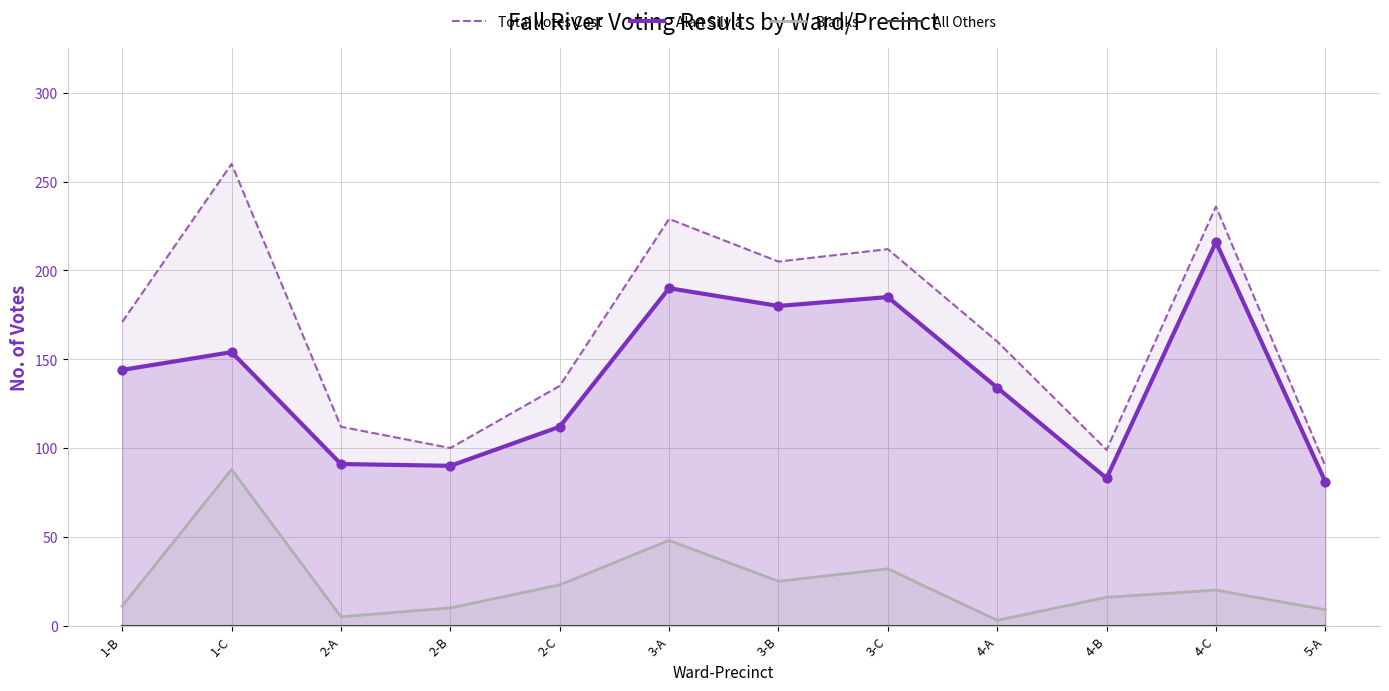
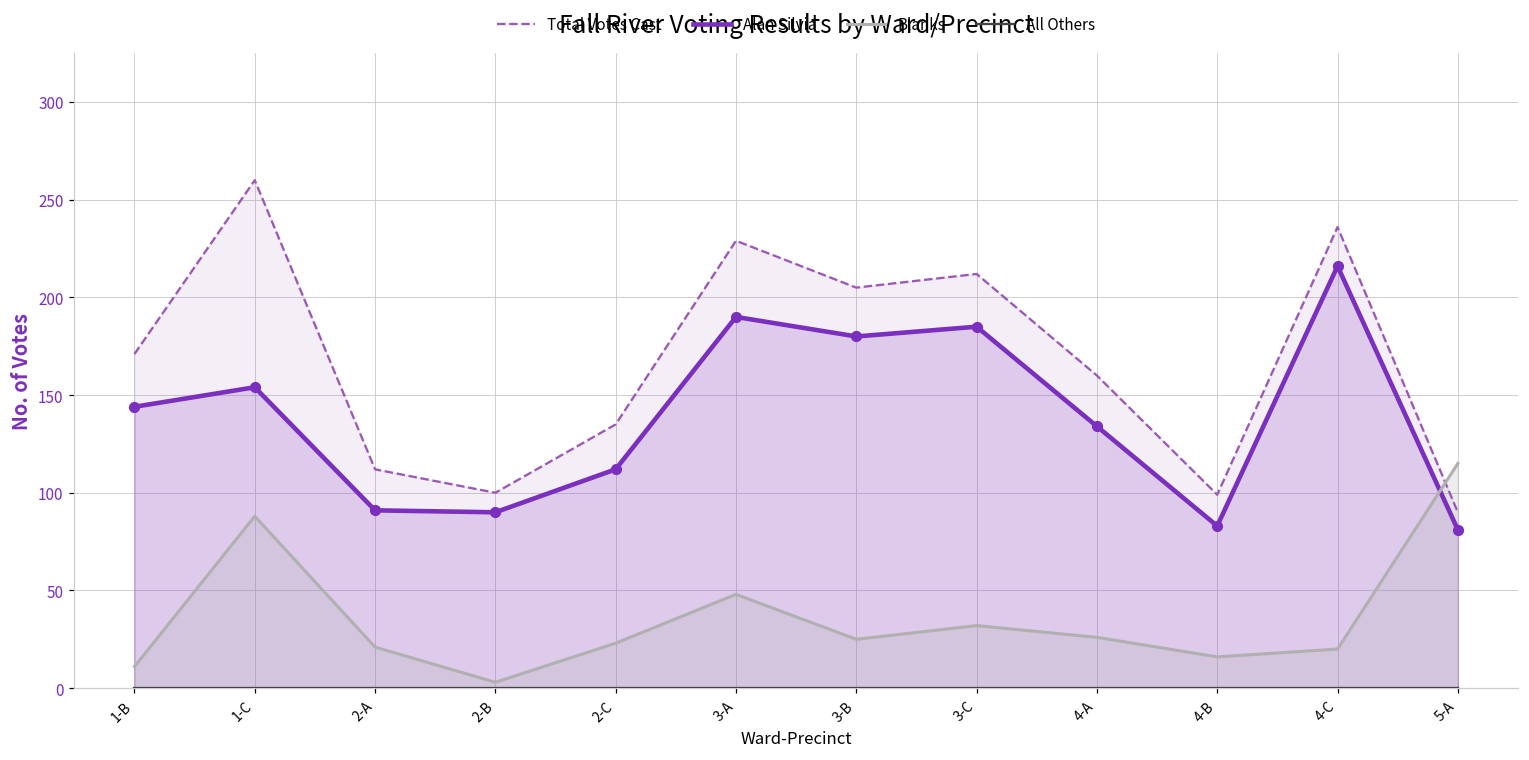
  {
    "Blanks": {
      "1-B": 11,
      "1-C": 88,
-     "2-A": 5,
-     "2-B": 10,
+     "2-A": 21,
+     "2-B": 3,
      "2-C": 23,
      "3-A": 48,
      "3-B": 25,
      "3-C": 32,
-     "4-A": 3,
+     "4-A": 26,
      "4-B": 16,
      "4-C": 20,
-     "5-A": 9
+     "5-A": 115
    },
    "All Others": {
      "1-B": 0,
      "1-C": 0,
      "2-A": 0,
      "2-B": 0,
      "2-C": 0,
      "3-A": 0,
      "3-B": 0,
      "3-C": 0,
      "4-A": 0,
      "4-B": 0,
      "4-C": 0,
      "5-A": 0
    }
  }
